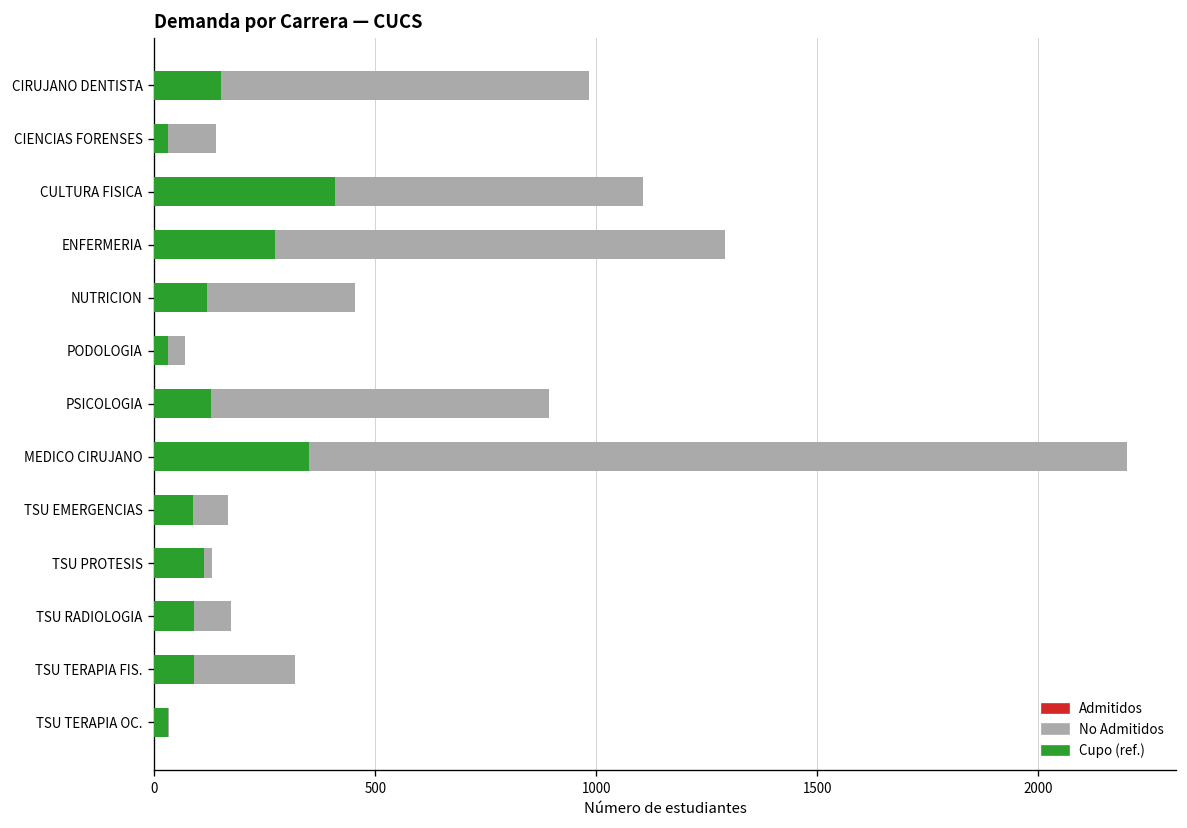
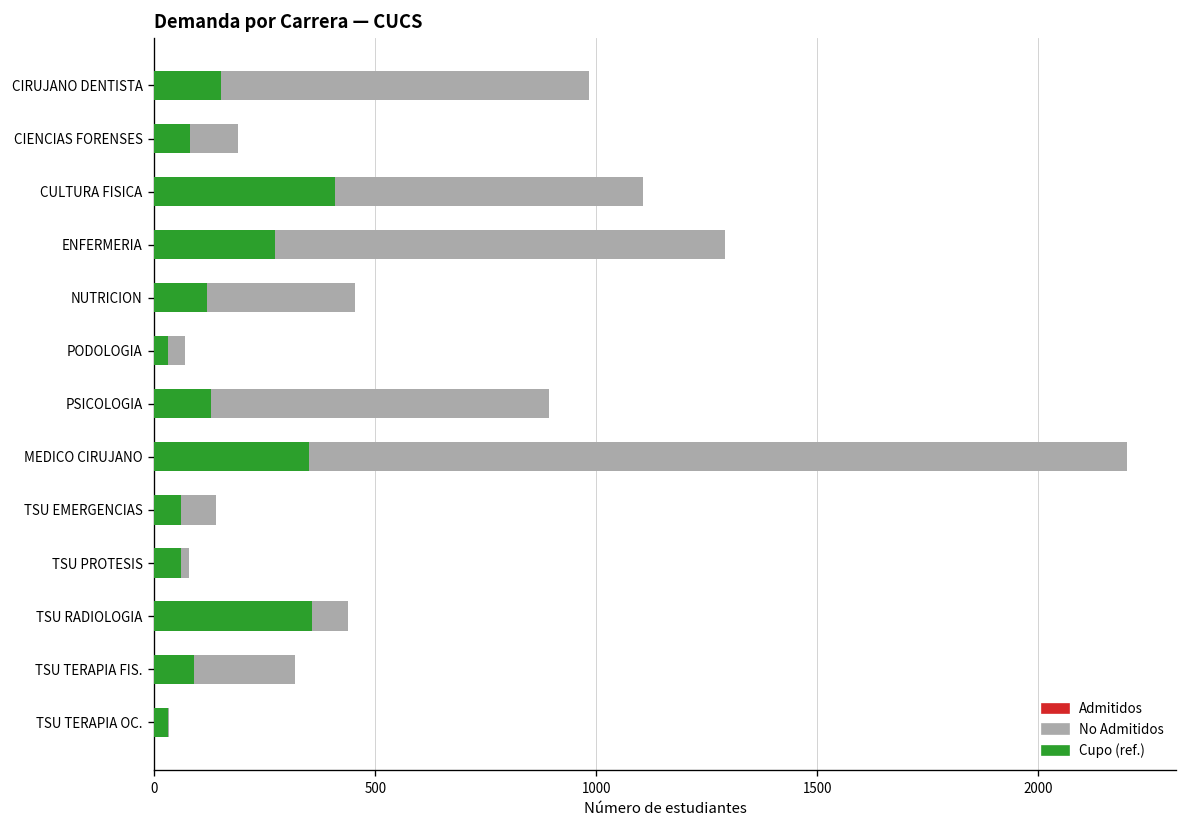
  {
    "Admitidos": {
      "CIRUJANO DENTISTA": 150,
-     "CIENCIAS FORENSES": 30,
+     "CIENCIAS FORENSES": 80,
      "CULTURA FISICA": 410,
      "ENFERMERIA": 270,
      "NUTRICION": 120,
      "PODOLOGIA": 30,
      "PSICOLOGIA": 130,
      "MEDICO CIRUJANO": 350,
-     "TSU EMERGENCIAS": 90,
-     "TSU PROTESIS": 110,
-     "TSU RADIOLOGIA": 90,
+     "TSU EMERGENCIAS": 60,
+     "TSU PROTESIS": 60,
+     "TSU RADIOLOGIA": 360,
      "TSU TERAPIA FIS.": 90,
      "TSU TERAPIA OC.": 30
    }
  }
